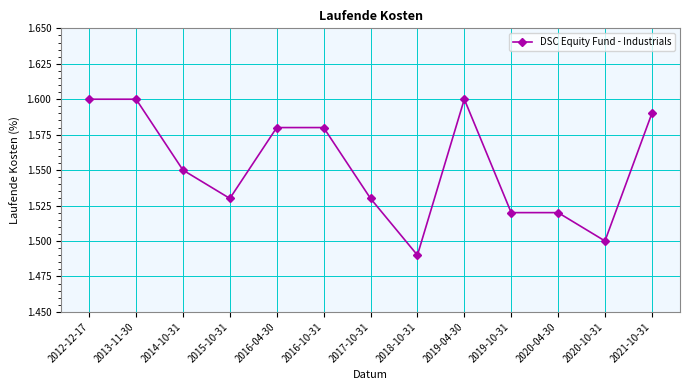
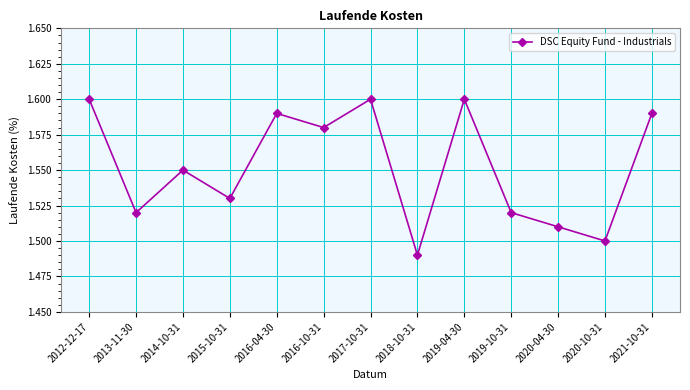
  {
    "2012-12-17": 1.60,
-   "2013-11-30": 1.60,
+   "2013-11-30": 1.52,
    "2014-10-31": 1.55,
    "2015-10-31": 1.53,
-   "2016-04-30": 1.58,
+   "2016-04-30": 1.59,
    "2016-10-31": 1.58,
-   "2017-10-31": 1.53,
+   "2017-10-31": 1.60,
    "2018-10-31": 1.49,
    "2019-04-30": 1.60,
    "2019-10-31": 1.52,
-   "2020-04-30": 1.52,
+   "2020-04-30": 1.51,
    "2020-10-31": 1.50,
    "2021-10-31": 1.59
  }
